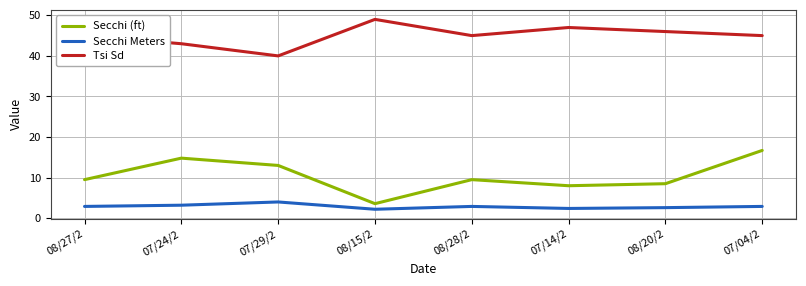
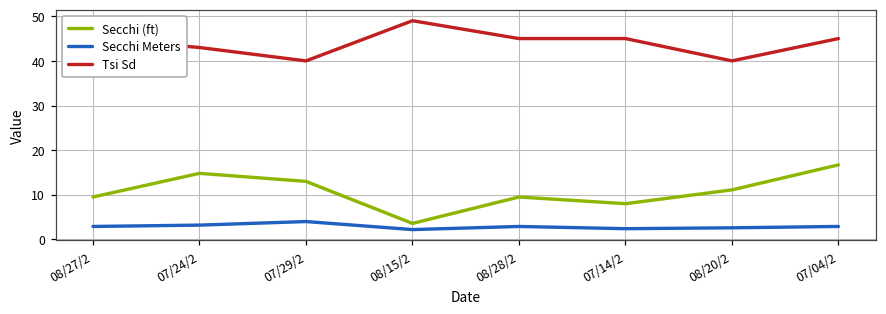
  {
    "Secchi (ft)": {
      "08/27/2": 10,
      "07/24/2": 15,
      "07/29/2": 13,
      "08/15/2": 4,
      "08/28/2": 10,
      "07/14/2": 8,
-     "08/20/2": 9,
+     "08/20/2": 11,
      "07/04/2": 17
    },
    "Secchi Meters": {
      "08/27/2": 3,
      "07/24/2": 3,
      "07/29/2": 4,
      "08/15/2": 2,
      "08/28/2": 3,
      "07/14/2": 2,
      "08/20/2": 3,
      "07/04/2": 3
    },
    "Tsi Sd": {
      "07/24/2": 43,
      "07/29/2": 40,
      "08/15/2": 49,
      "08/28/2": 45,
-     "07/14/2": 47,
-     "08/20/2": 46,
+     "07/14/2": 45,
+     "08/20/2": 40,
      "07/04/2": 45
    }
  }
